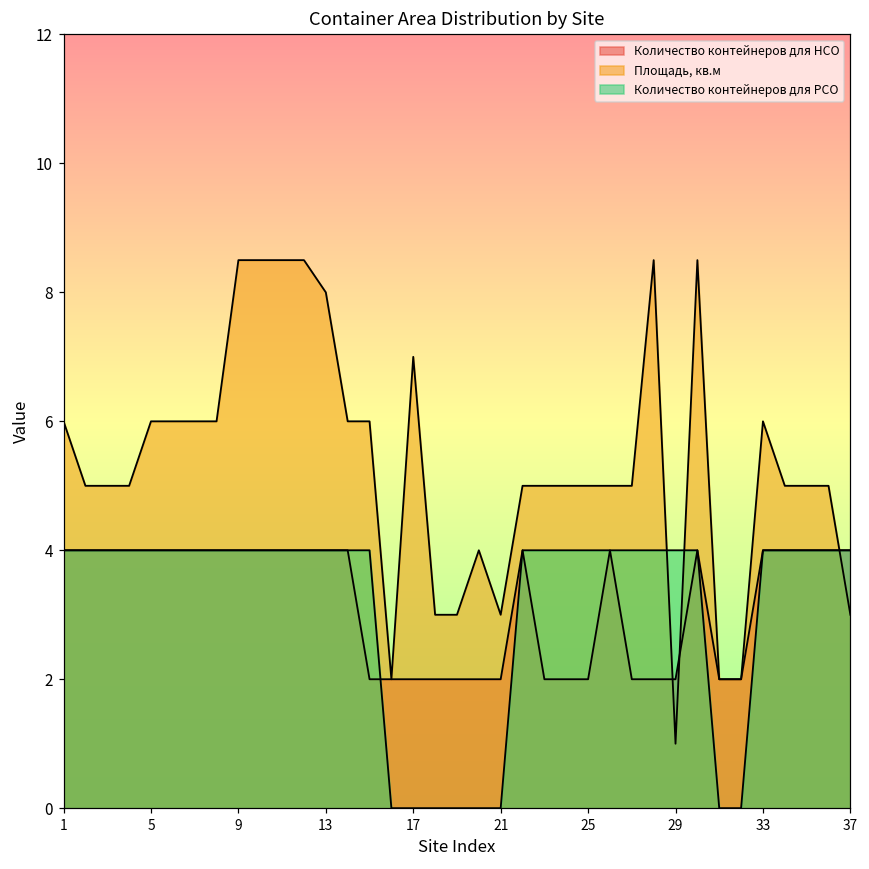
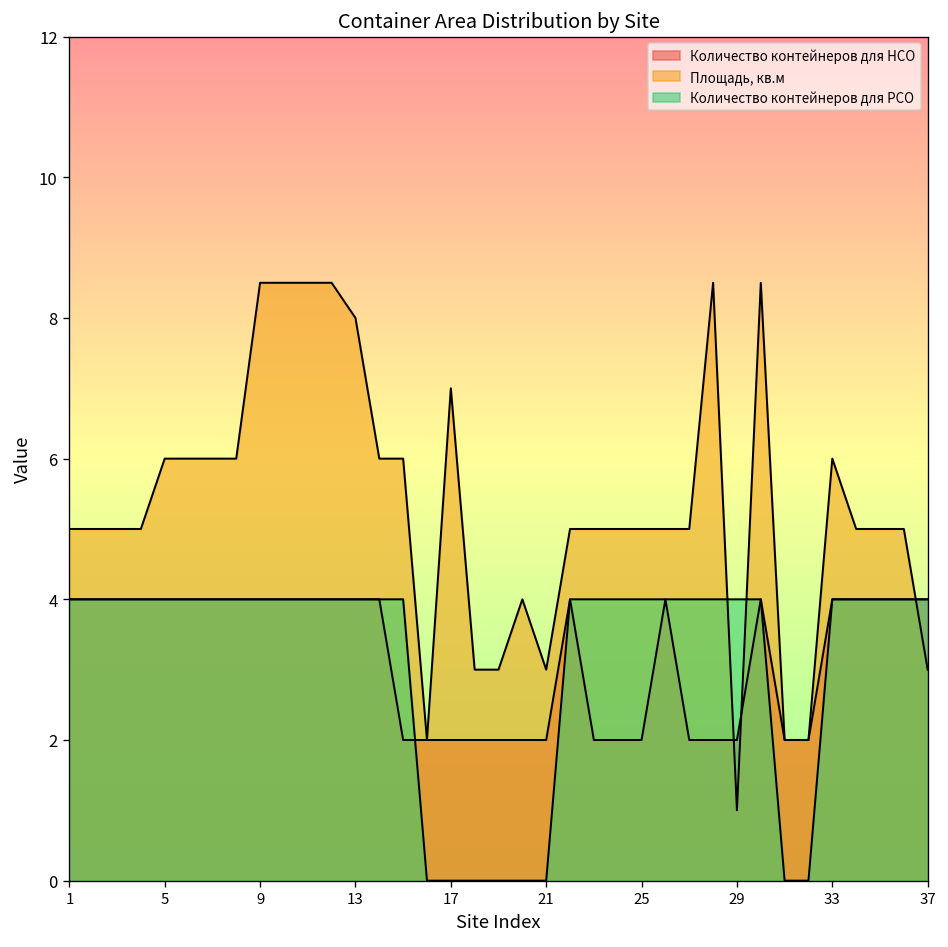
  {
    "Количество контейнеров для НСО": {
      "17": 2,
      "21": 2,
      "25": 2,
      "29": 2
    },
    "Площадь, кв.м": {
-     "1": 6,
+     "1": 5,
      "5": 6,
      "9": 8.5,
      "13": 8,
      "17": 7,
      "21": 3,
      "25": 5,
      "29": 1,
      "33": 6,
      "37": 3
    },
    "Количество контейнеров для РСО": {
      "17": 0,
      "21": 0,
      "25": 4,
      "29": 4
    }
  }
